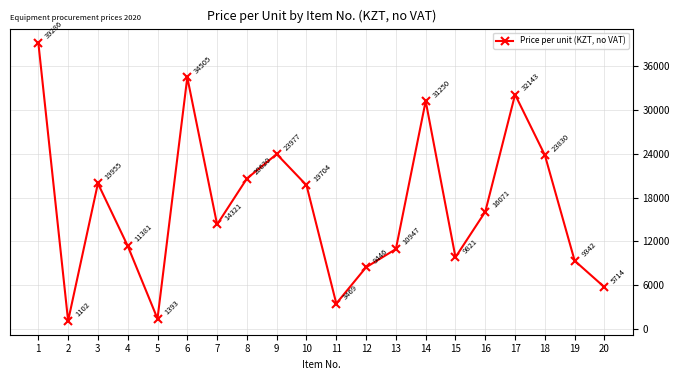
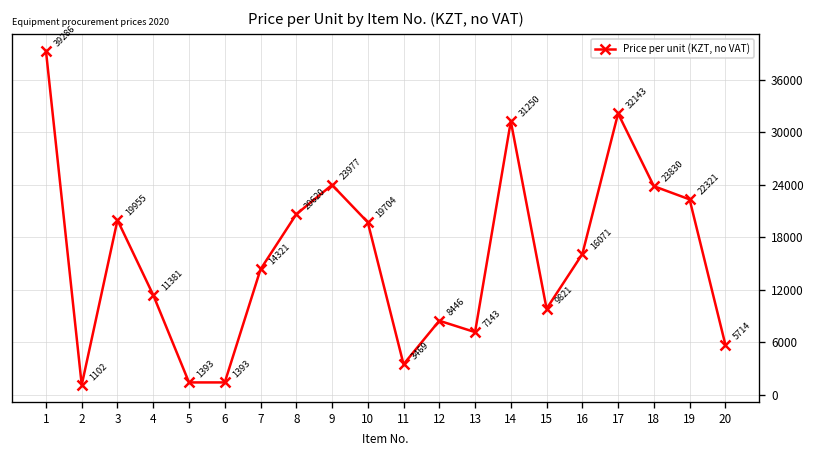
  {
    "1": 39286,
    "2": 1102,
    "3": 19955,
    "4": 11381,
    "5": 1393,
-   "6": 34505,
+   "6": 1393,
    "7": 14321,
    "8": 20620,
    "9": 23977,
    "10": 19704,
    "11": 3469,
    "12": 8446,
-   "13": 10947,
+   "13": 7143,
    "14": 31250,
    "15": 9821,
    "16": 16071,
    "17": 32143,
    "18": 23830,
-   "19": 9342,
+   "19": 22321,
    "20": 5714
  }
